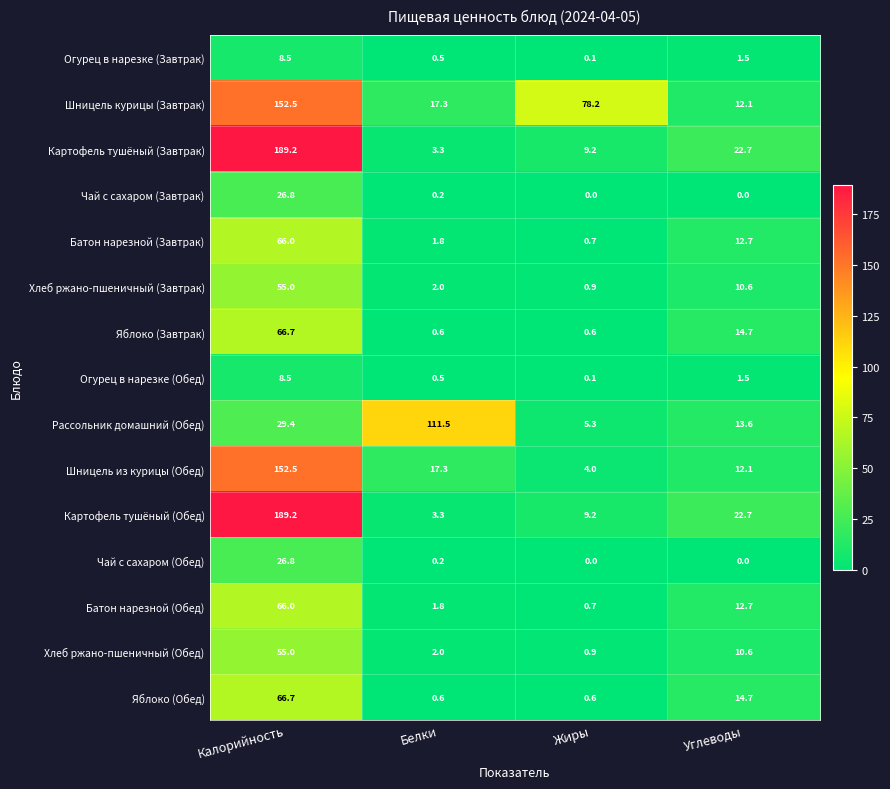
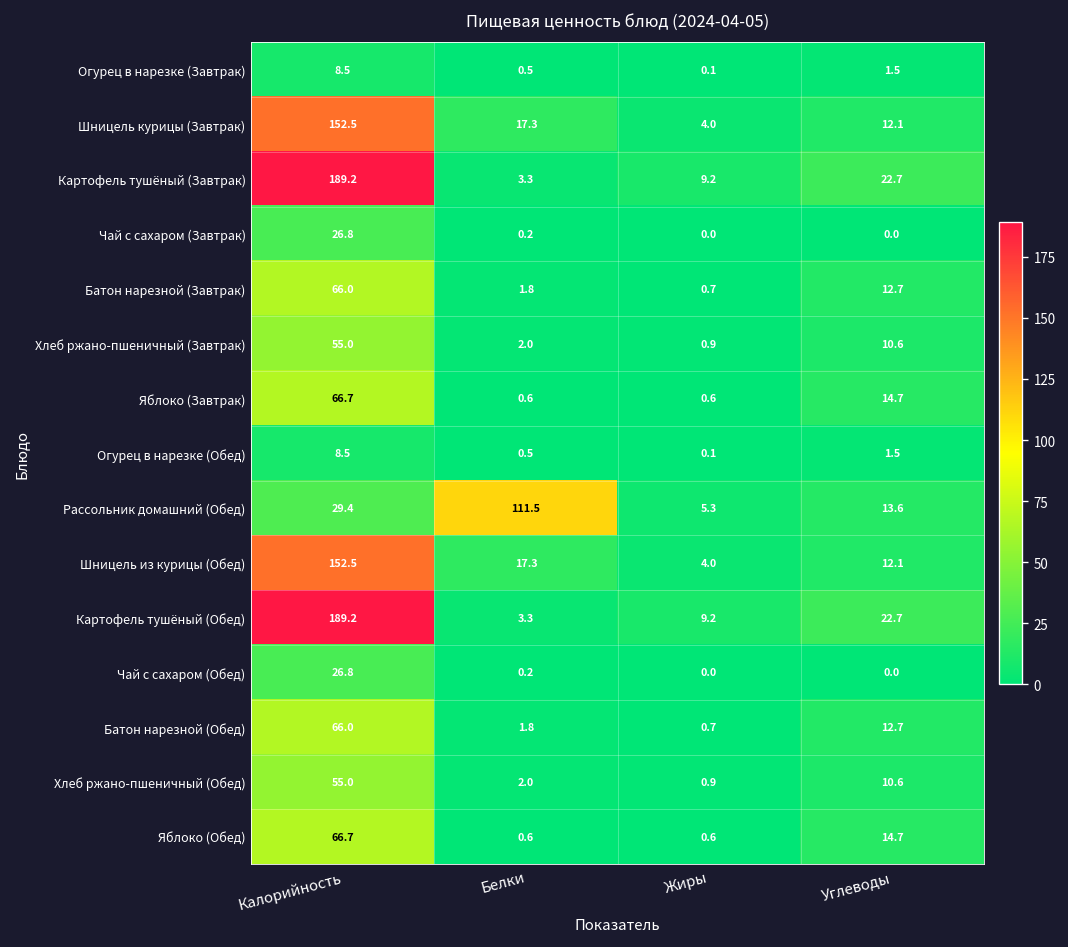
  {
    "Огурец в нарезке (Завтрак)": {
      "Калорийность": 8.5,
      "Белки": 0.5,
      "Жиры": 0.1,
      "Углеводы": 1.5
    },
    "Шницель курицы (Завтрак)": {
      "Калорийность": 152.5,
      "Белки": 17.3,
-     "Жиры": 78.2,
+     "Жиры": 4.0,
      "Углеводы": 12.1
    },
    "Картофель тушёный (Завтрак)": {
      "Калорийность": 189.2,
      "Белки": 3.3,
      "Жиры": 9.2,
      "Углеводы": 22.7
    },
    "Чай с сахаром (Завтрак)": {
      "Калорийность": 26.8,
      "Белки": 0.2,
      "Жиры": 0.0,
      "Углеводы": 0.0
    },
    "Батон нарезной (Завтрак)": {
      "Калорийность": 66.0,
      "Белки": 1.8,
      "Жиры": 0.7,
      "Углеводы": 12.7
    },
    "Хлеб ржано-пшеничный (Завтрак)": {
      "Калорийность": 55.0,
      "Белки": 2.0,
      "Жиры": 0.9,
      "Углеводы": 10.6
    },
    "Яблоко (Завтрак)": {
      "Калорийность": 66.7,
      "Белки": 0.6,
      "Жиры": 0.6,
      "Углеводы": 14.7
    },
    "Огурец в нарезке (Обед)": {
      "Калорийность": 8.5,
      "Белки": 0.5,
      "Жиры": 0.1,
      "Углеводы": 1.5
    },
    "Рассольник домашний (Обед)": {
      "Калорийность": 29.4,
      "Белки": 111.5,
      "Жиры": 5.3,
      "Углеводы": 13.6
    },
    "Шницель из курицы (Обед)": {
      "Калорийность": 152.5,
      "Белки": 17.3,
      "Жиры": 4.0,
      "Углеводы": 12.1
    },
    "Картофель тушёный (Обед)": {
      "Калорийность": 189.2,
      "Белки": 3.3,
      "Жиры": 9.2,
      "Углеводы": 22.7
    },
    "Чай с сахаром (Обед)": {
      "Калорийность": 26.8,
      "Белки": 0.2,
      "Жиры": 0.0,
      "Углеводы": 0.0
    },
    "Батон нарезной (Обед)": {
      "Калорийность": 66.0,
      "Белки": 1.8,
      "Жиры": 0.7,
      "Углеводы": 12.7
    },
    "Хлеб ржано-пшеничный (Обед)": {
      "Калорийность": 55.0,
      "Белки": 2.0,
      "Жиры": 0.9,
      "Углеводы": 10.6
    },
    "Яблоко (Обед)": {
      "Калорийность": 66.7,
      "Белки": 0.6,
      "Жиры": 0.6,
      "Углеводы": 14.7
    }
  }
